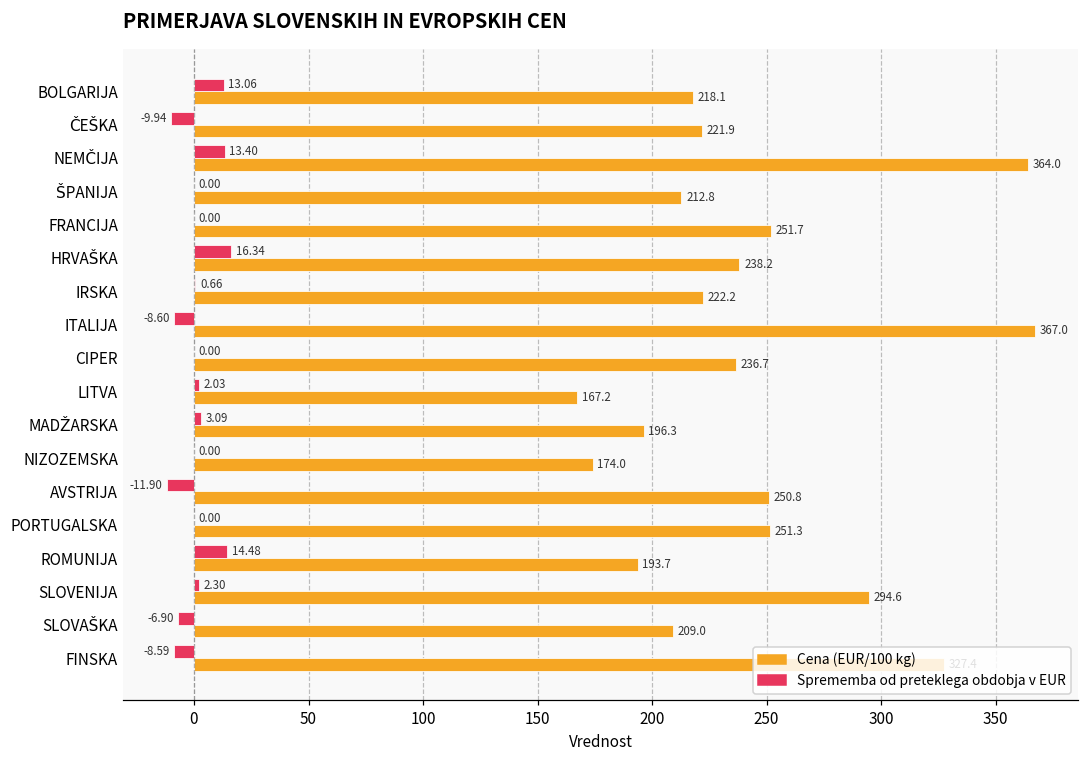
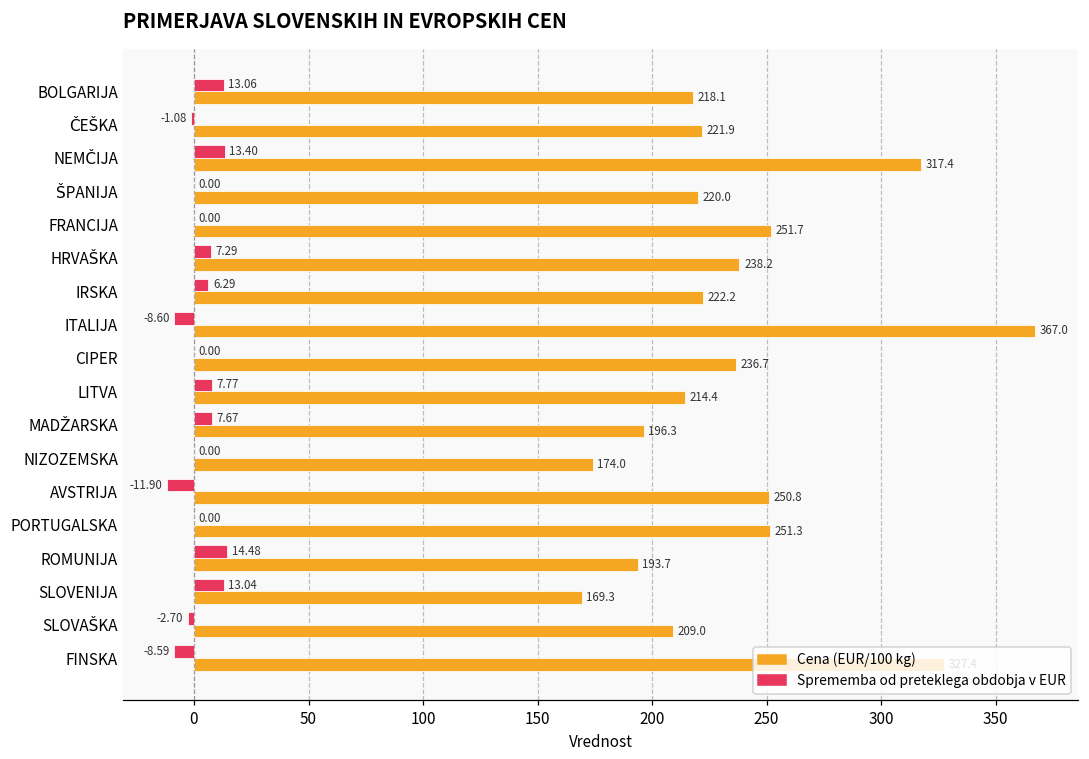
  {
    "Cena (EUR/100 kg)": {
      "BOLGARIJA": 218.1,
      "ČEŠKA": 221.9,
-     "NEMČIJA": 364.0,
-     "ŠPANIJA": 212.8,
+     "NEMČIJA": 317.4,
+     "ŠPANIJA": 220.0,
      "FRANCIJA": 251.7,
      "HRVAŠKA": 238.2,
      "IRSKA": 222.2,
      "ITALIJA": 367.0,
      "CIPER": 236.7,
-     "LITVA": 167.2,
+     "LITVA": 214.4,
      "MADŽARSKA": 196.3,
      "NIZOZEMSKA": 174.0,
      "AVSTRIJA": 250.8,
      "PORTUGALSKA": 251.3,
      "ROMUNIJA": 193.7,
-     "SLOVENIJA": 294.6,
+     "SLOVENIJA": 169.3,
      "SLOVAŠKA": 209.0
    },
    "Sprememba od preteklega obdobja v EUR": {
      "BOLGARIJA": 13.06,
-     "ČEŠKA": -9.94,
+     "ČEŠKA": -1.08,
      "NEMČIJA": 13.40,
      "ŠPANIJA": 0.00,
      "FRANCIJA": 0.00,
-     "HRVAŠKA": 16.34,
-     "IRSKA": 0.66,
+     "HRVAŠKA": 7.29,
+     "IRSKA": 6.29,
      "ITALIJA": -8.60,
      "CIPER": 0.00,
-     "LITVA": 2.03,
-     "MADŽARSKA": 3.09,
+     "LITVA": 7.77,
+     "MADŽARSKA": 7.67,
      "NIZOZEMSKA": 0.00,
      "AVSTRIJA": -11.90,
      "PORTUGALSKA": 0.00,
      "ROMUNIJA": 14.48,
-     "SLOVENIJA": 2.30,
-     "SLOVAŠKA": -6.90,
+     "SLOVENIJA": 13.04,
+     "SLOVAŠKA": -2.70,
      "FINSKA": -8.59
    }
  }
